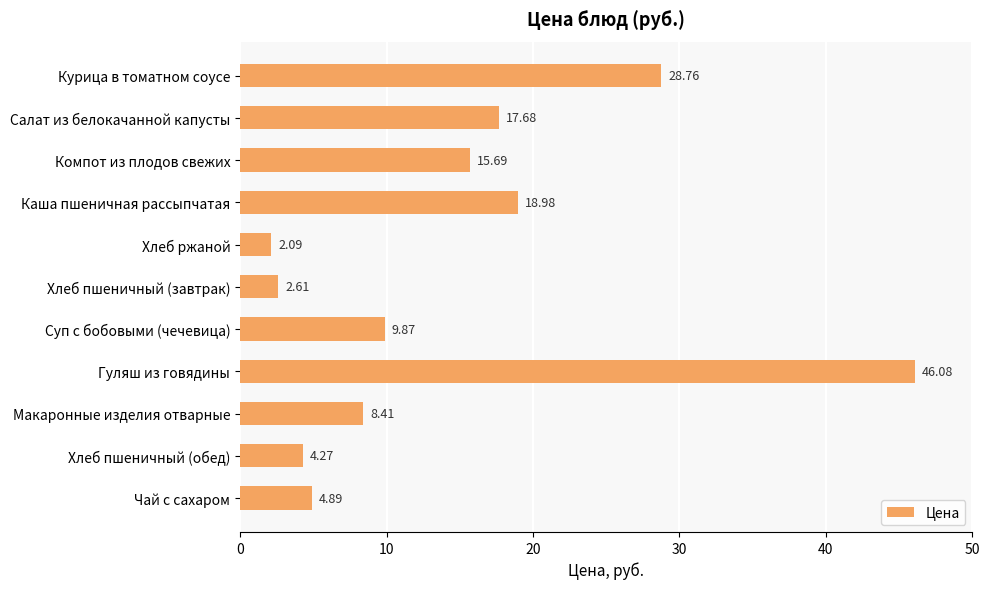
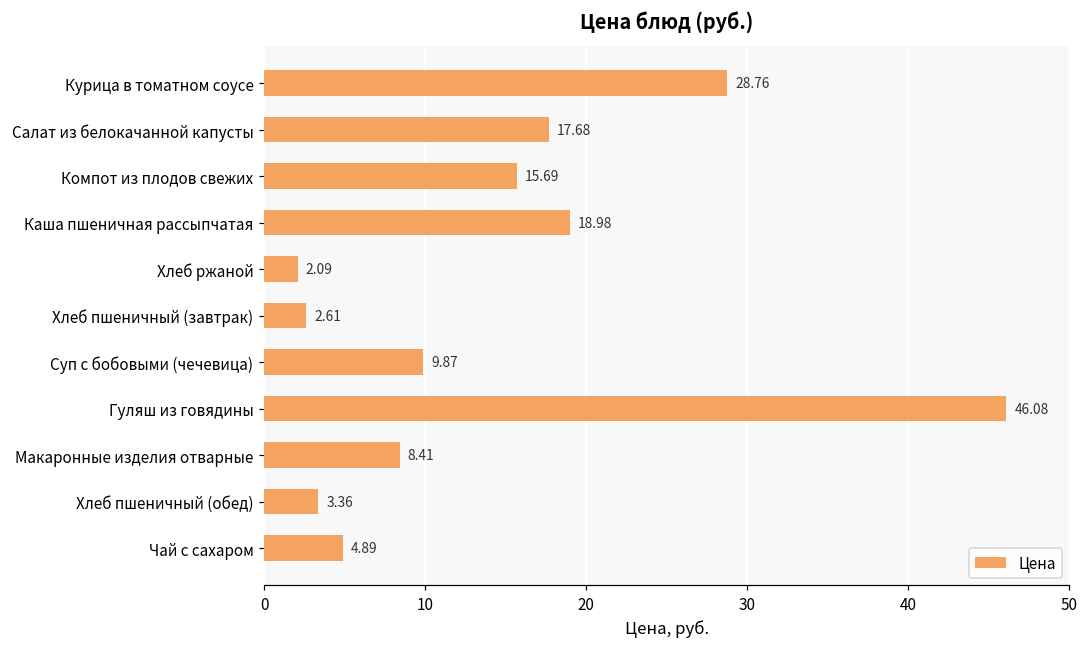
  {
    "Курица в томатном соусе": 28.76,
    "Салат из белокачанной капусты": 17.68,
    "Компот из плодов свежих": 15.69,
    "Каша пшеничная рассыпчатая": 18.98,
    "Хлеб ржаной": 2.09,
    "Хлеб пшеничный (завтрак)": 2.61,
    "Суп с бобовыми (чечевица)": 9.87,
    "Гуляш из говядины": 46.08,
    "Макаронные изделия отварные": 8.41,
-   "Хлеб пшеничный (обед)": 4.27,
+   "Хлеб пшеничный (обед)": 3.36,
    "Чай с сахаром": 4.89
  }
